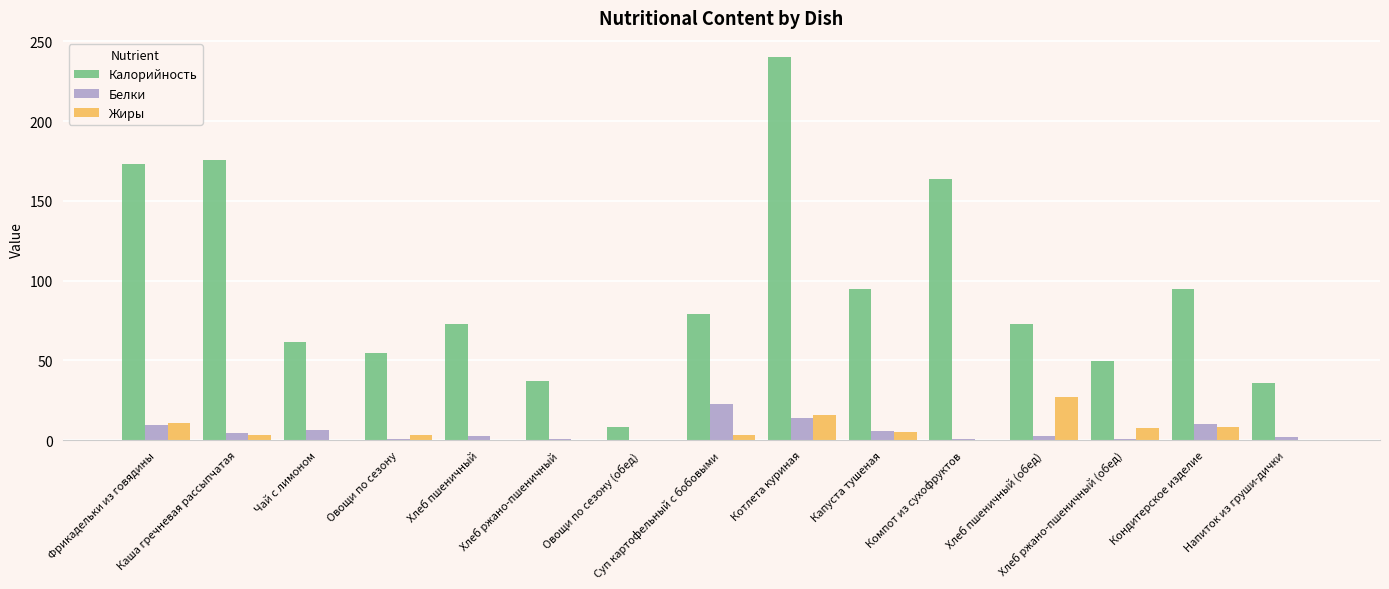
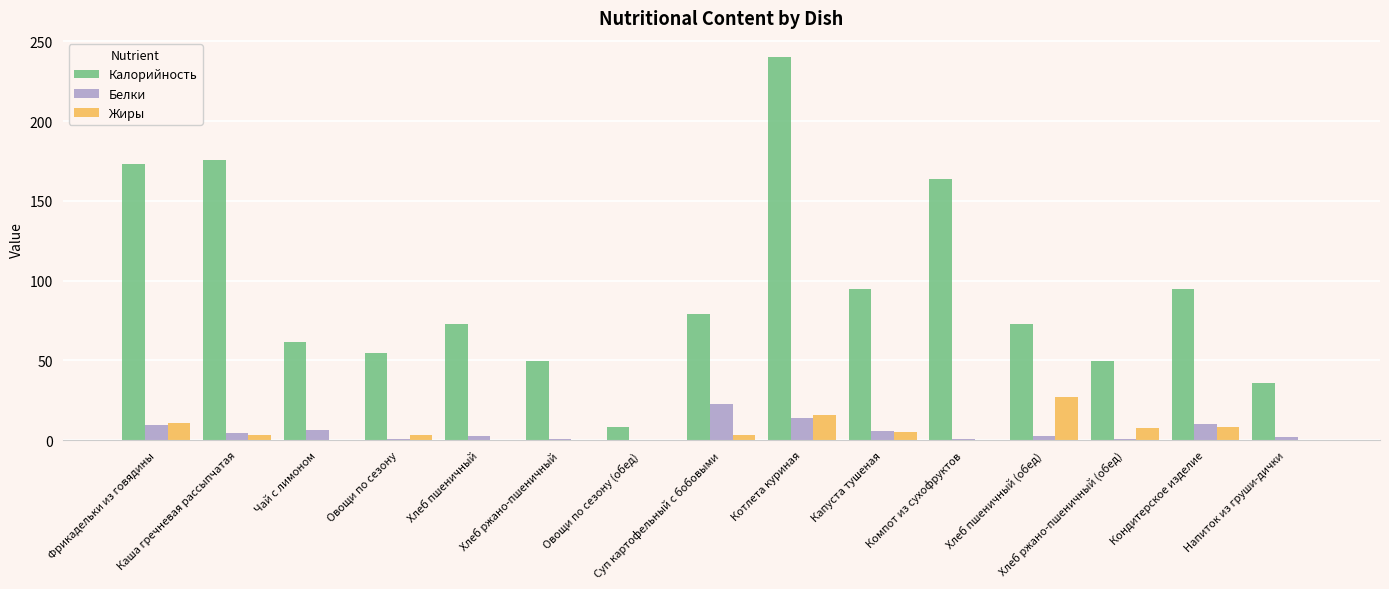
  {
    "Калорийность": {
      "Фрикадельки из говядины": 173,
      "Каша гречневая рассыпчатая": 176,
      "Чай с лимоном": 62,
      "Овощи по сезону": 55,
      "Хлеб пшеничный": 73,
-     "Хлеб ржано-пшеничный": 37,
+     "Хлеб ржано-пшеничный": 50,
      "Овощи по сезону (обед)": 8,
      "Суп картофельный с бобовыми": 79,
      "Котлета куриная": 240,
      "Капуста тушеная": 95,
      "Компот из сухофруктов": 164,
      "Хлеб пшеничный (обед)": 73,
      "Хлеб ржано-пшеничный (обед)": 50,
      "Кондитерское изделие": 95,
      "Напиток из груши-дички": 36
    },
    "Белки": {
      "Фрикадельки из говядины": 9,
      "Каша гречневая рассыпчатая": 5,
      "Чай с лимоном": 7,
      "Хлеб пшеничный": 2,
      "Суп картофельный с бобовыми": 23,
      "Котлета куриная": 14,
      "Капуста тушеная": 6,
      "Хлеб пшеничный (обед)": 2,
      "Кондитерское изделие": 10,
      "Напиток из груши-дички": 2
    },
    "Жиры": {
      "Фрикадельки из говядины": 11,
      "Каша гречневая рассыпчатая": 4,
      "Овощи по сезону": 3,
      "Суп картофельный с бобовыми": 3,
      "Котлета куриная": 16,
      "Капуста тушеная": 5,
      "Компот из сухофруктов": 0,
      "Хлеб пшеничный (обед)": 27,
      "Хлеб ржано-пшеничный (обед)": 8,
      "Кондитерское изделие": 8
    }
  }
